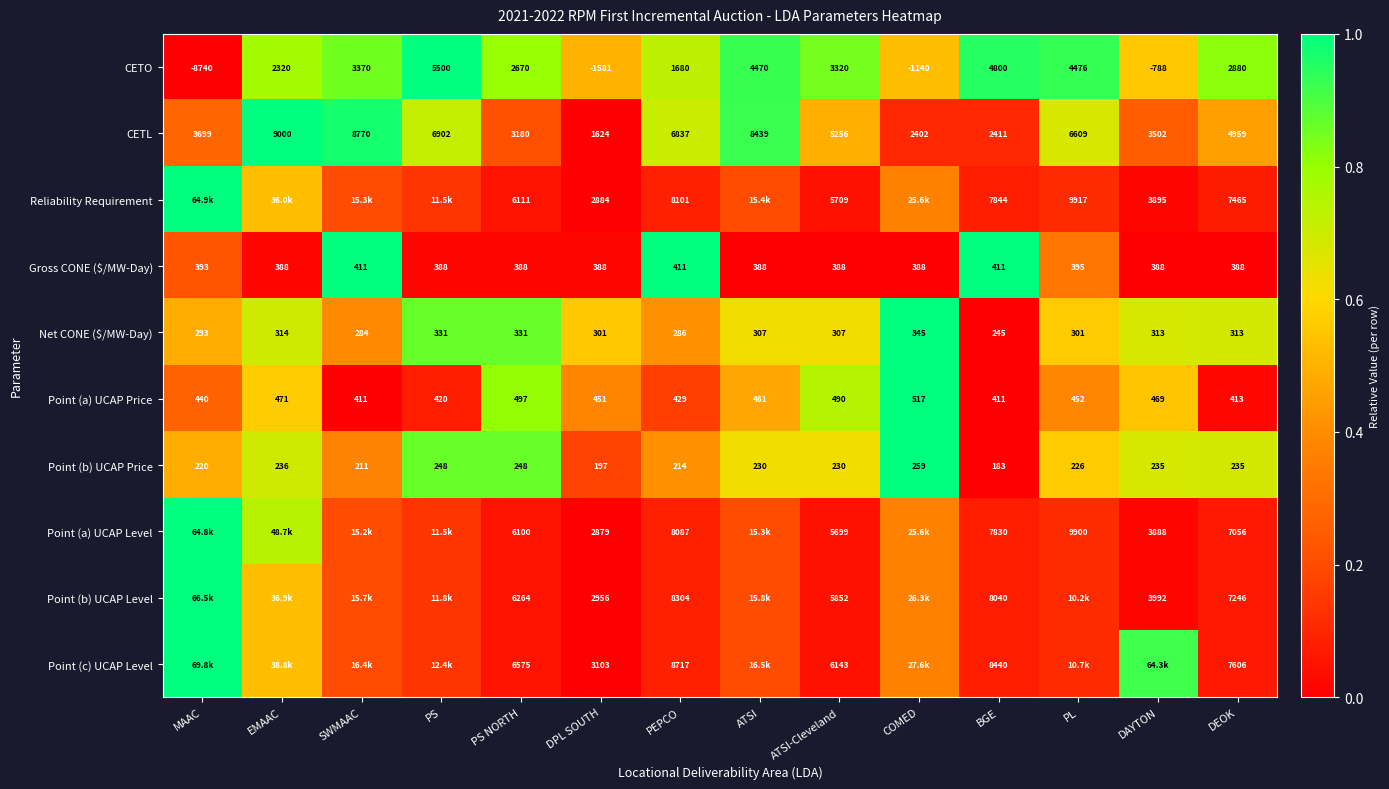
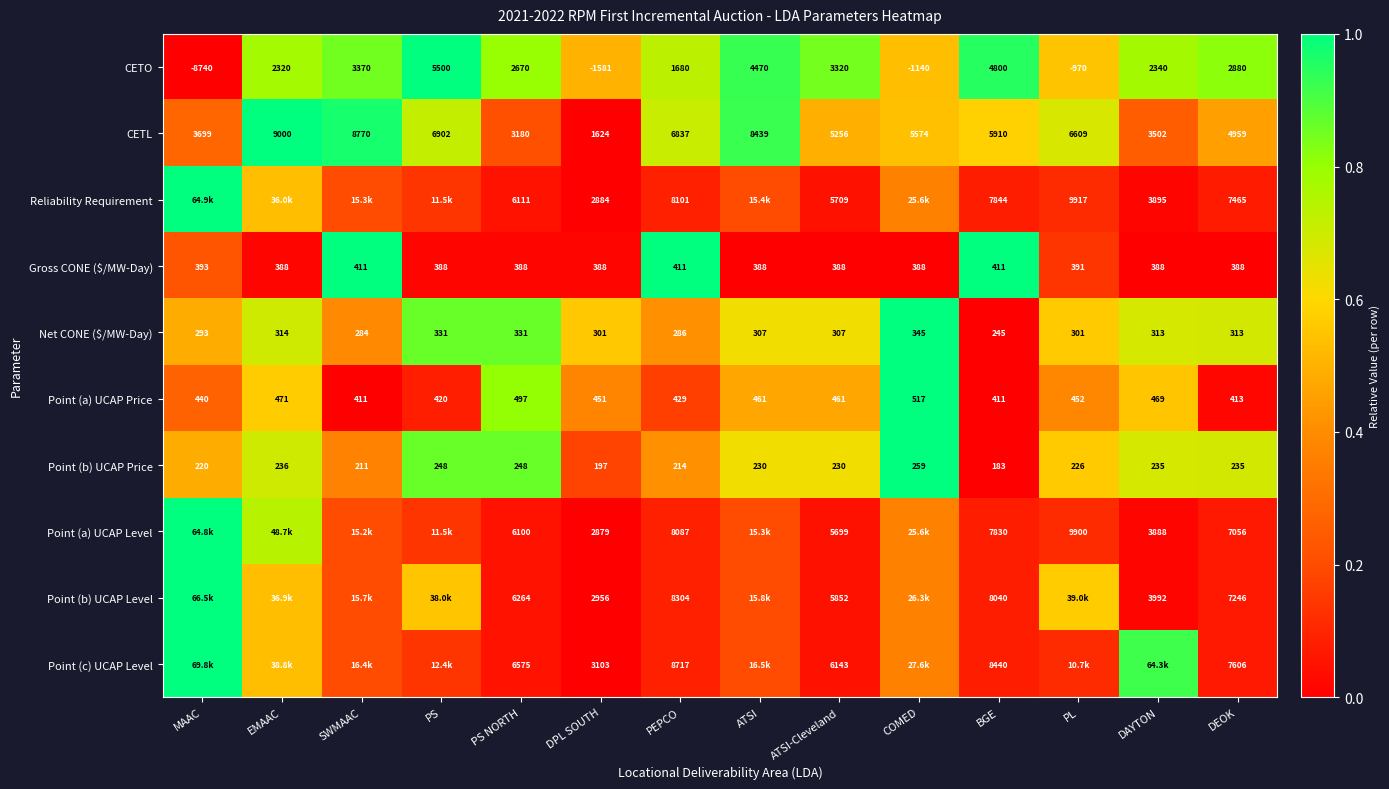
  {
    "CETO": {
      "MAAC": "-8740",
      "EMAAC": "2320",
      "SWMAAC": "3370",
      "PS": "5500",
      "PS NORTH": "2670",
      "DPL SOUTH": "-1581",
      "PEPCO": "1680",
      "ATSI": "4470",
      "ATSI-Cleveland": "3320",
      "COMED": "-1140",
      "BGE": "4800",
-     "PL": "4476",
-     "DAYTON": "-788",
+     "PL": "-970",
+     "DAYTON": "2340",
      "DEOK": "2880"
    },
    "CETL": {
      "MAAC": "3699",
      "EMAAC": "9000",
      "SWMAAC": "8770",
      "PS": "6902",
      "PS NORTH": "3180",
      "DPL SOUTH": "1624",
      "PEPCO": "6837",
      "ATSI": "8439",
      "ATSI-Cleveland": "5256",
-     "COMED": "2402",
-     "BGE": "2411",
+     "COMED": "5574",
+     "BGE": "5910",
      "PL": "6609",
      "DAYTON": "3502",
      "DEOK": "4959"
    },
    "Reliability Requirement": {
      "MAAC": "64.9k",
      "EMAAC": "36.0k",
      "SWMAAC": "15.3k",
      "PS": "11.5k",
      "PS NORTH": "6111",
      "DPL SOUTH": "2884",
      "PEPCO": "8101",
      "ATSI": "15.4k",
      "ATSI-Cleveland": "5709",
      "COMED": "25.6k",
      "BGE": "7844",
      "PL": "9917",
      "DAYTON": "3895",
      "DEOK": "7465"
    },
    "Gross CONE ($/MW-Day)": {
      "MAAC": "393",
      "EMAAC": "388",
      "SWMAAC": "411",
      "PS": "388",
      "PS NORTH": "388",
      "DPL SOUTH": "388",
      "PEPCO": "411",
      "ATSI": "388",
      "ATSI-Cleveland": "388",
      "COMED": "388",
      "BGE": "411",
-     "PL": "395",
+     "PL": "391",
      "DAYTON": "388",
      "DEOK": "388"
    },
    "Net CONE ($/MW-Day)": {
      "MAAC": "293",
      "EMAAC": "314",
      "SWMAAC": "284",
      "PS": "331",
      "PS NORTH": "331",
      "DPL SOUTH": "301",
      "PEPCO": "286",
      "ATSI": "307",
      "ATSI-Cleveland": "307",
      "COMED": "345",
      "BGE": "245",
      "PL": "301",
      "DAYTON": "313",
      "DEOK": "313"
    },
    "Point (a) UCAP Price": {
      "MAAC": "440",
      "EMAAC": "471",
      "SWMAAC": "411",
      "PS": "420",
      "PS NORTH": "497",
      "DPL SOUTH": "451",
      "PEPCO": "429",
      "ATSI": "461",
-     "ATSI-Cleveland": "490",
+     "ATSI-Cleveland": "461",
      "COMED": "517",
      "BGE": "411",
      "PL": "452",
      "DAYTON": "469",
      "DEOK": "413"
    },
    "Point (b) UCAP Price": {
      "MAAC": "220",
      "EMAAC": "236",
      "SWMAAC": "211",
      "PS": "248",
      "PS NORTH": "248",
      "DPL SOUTH": "197",
      "PEPCO": "214",
      "ATSI": "230",
      "ATSI-Cleveland": "230",
      "COMED": "259",
      "BGE": "183",
      "PL": "226",
      "DAYTON": "235",
      "DEOK": "235"
    },
    "Point (a) UCAP Level": {
      "MAAC": "64.8k",
      "EMAAC": "48.7k",
      "SWMAAC": "15.2k",
      "PS": "11.5k",
      "PS NORTH": "6100",
      "DPL SOUTH": "2879",
      "PEPCO": "8087",
      "ATSI": "15.3k",
      "ATSI-Cleveland": "5699",
      "COMED": "25.6k",
      "BGE": "7830",
      "PL": "9900",
      "DAYTON": "3888",
      "DEOK": "7056"
    },
    "Point (b) UCAP Level": {
      "MAAC": "66.5k",
      "EMAAC": "36.9k",
      "SWMAAC": "15.7k",
-     "PS": "11.8k",
+     "PS": "38.0k",
      "PS NORTH": "6264",
      "DPL SOUTH": "2956",
      "PEPCO": "8304",
      "ATSI": "15.8k",
      "ATSI-Cleveland": "5852",
      "COMED": "26.3k",
      "BGE": "8040",
-     "PL": "10.2k",
+     "PL": "39.0k",
      "DAYTON": "3992",
      "DEOK": "7246"
    },
    "Point (c) UCAP Level": {
      "MAAC": "69.8k",
      "EMAAC": "38.8k",
      "SWMAAC": "16.4k",
      "PS": "12.4k",
      "PS NORTH": "6575",
      "DPL SOUTH": "3103",
      "PEPCO": "8717",
      "ATSI": "16.5k",
      "ATSI-Cleveland": "6143",
      "COMED": "27.6k",
      "BGE": "8440",
      "PL": "10.7k",
      "DAYTON": "64.3k",
      "DEOK": "7606"
    }
  }
